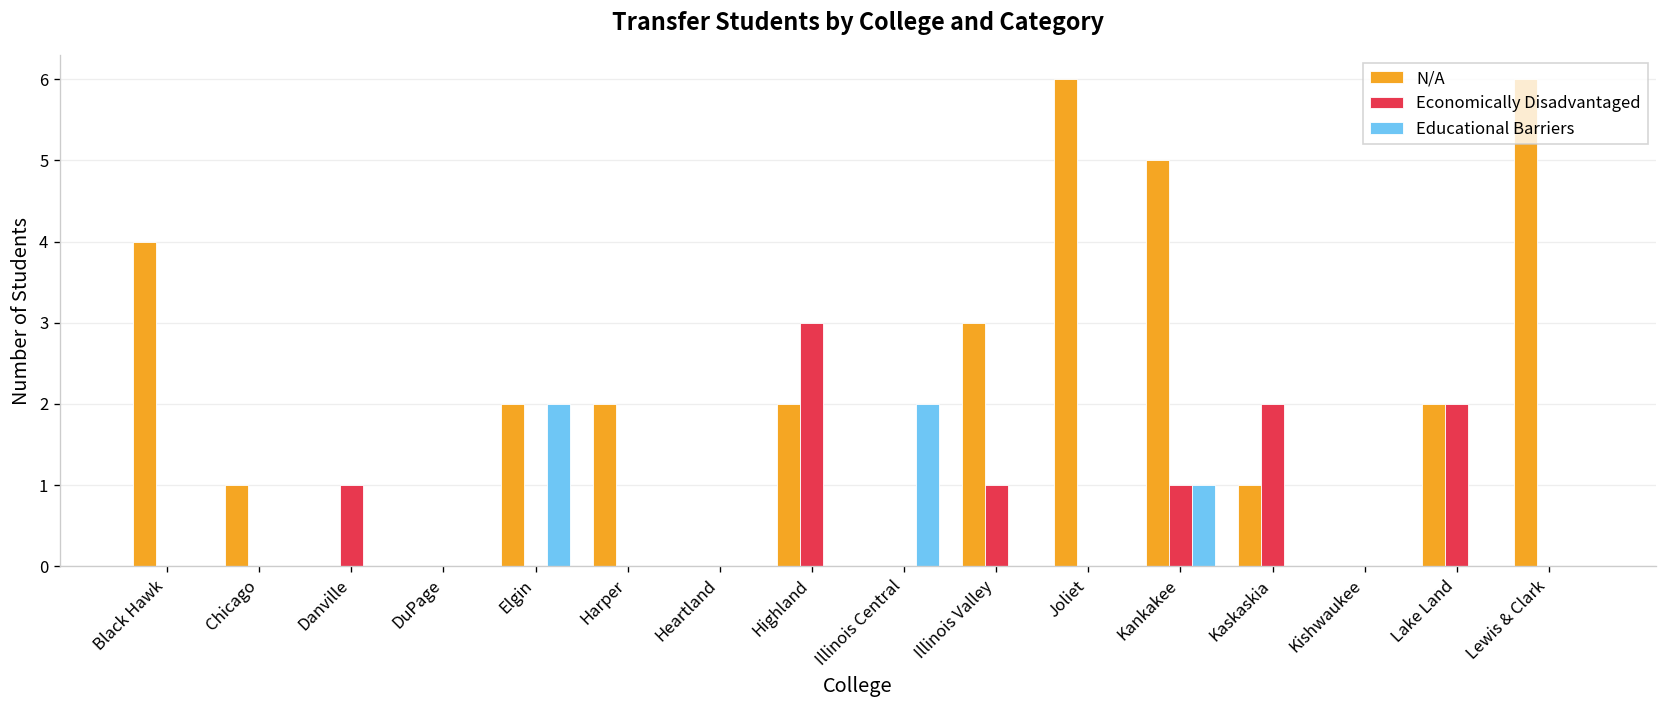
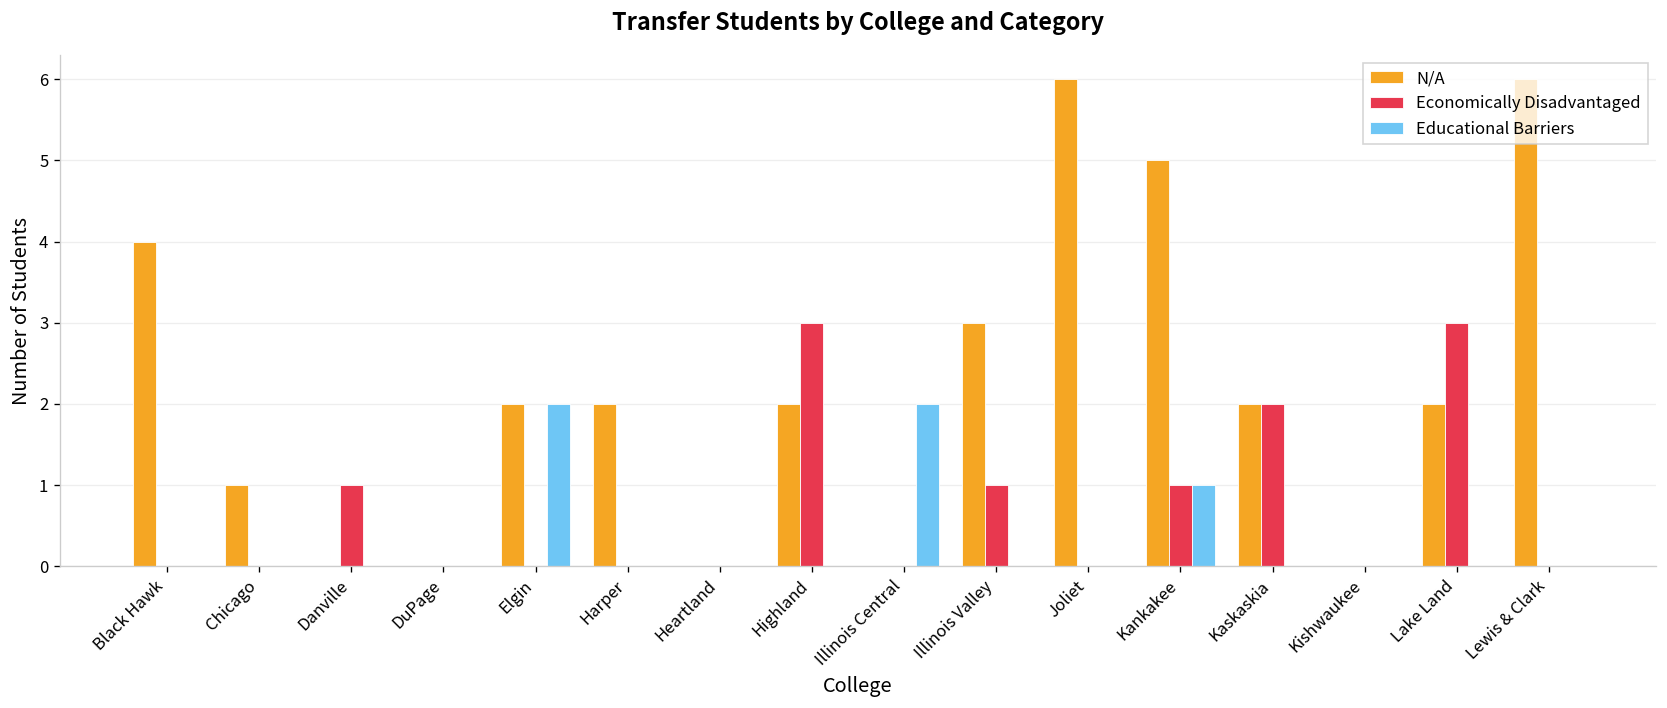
  {
    "N/A": {
      "Black Hawk": 4,
      "Chicago": 1,
      "Danville": 0,
      "DuPage": 0,
      "Elgin": 2,
      "Harper": 2,
      "Heartland": 0,
      "Highland": 2,
      "Illinois Central": 0,
      "Illinois Valley": 3,
      "Joliet": 6,
      "Kankakee": 5,
-     "Kaskaskia": 1,
+     "Kaskaskia": 2,
      "Kishwaukee": 0,
      "Lake Land": 2
    },
    "Economically Disadvantaged": {
      "Black Hawk": 0,
      "Chicago": 0,
      "Danville": 1,
      "DuPage": 0,
      "Elgin": 0,
      "Harper": 0,
      "Heartland": 0,
      "Highland": 3,
      "Illinois Central": 0,
      "Illinois Valley": 1,
      "Joliet": 0,
      "Kankakee": 1,
      "Kaskaskia": 2,
      "Kishwaukee": 0,
-     "Lake Land": 2,
+     "Lake Land": 3,
      "Lewis & Clark": 0
    },
    "Educational Barriers": {
      "Black Hawk": 0,
      "Chicago": 0,
      "Danville": 0,
      "DuPage": 0,
      "Elgin": 2,
      "Harper": 0,
      "Heartland": 0,
      "Highland": 0,
      "Illinois Central": 2,
      "Illinois Valley": 0,
      "Joliet": 0,
      "Kankakee": 1,
      "Kaskaskia": 0,
      "Kishwaukee": 0,
      "Lake Land": 0,
      "Lewis & Clark": 0
    }
  }
